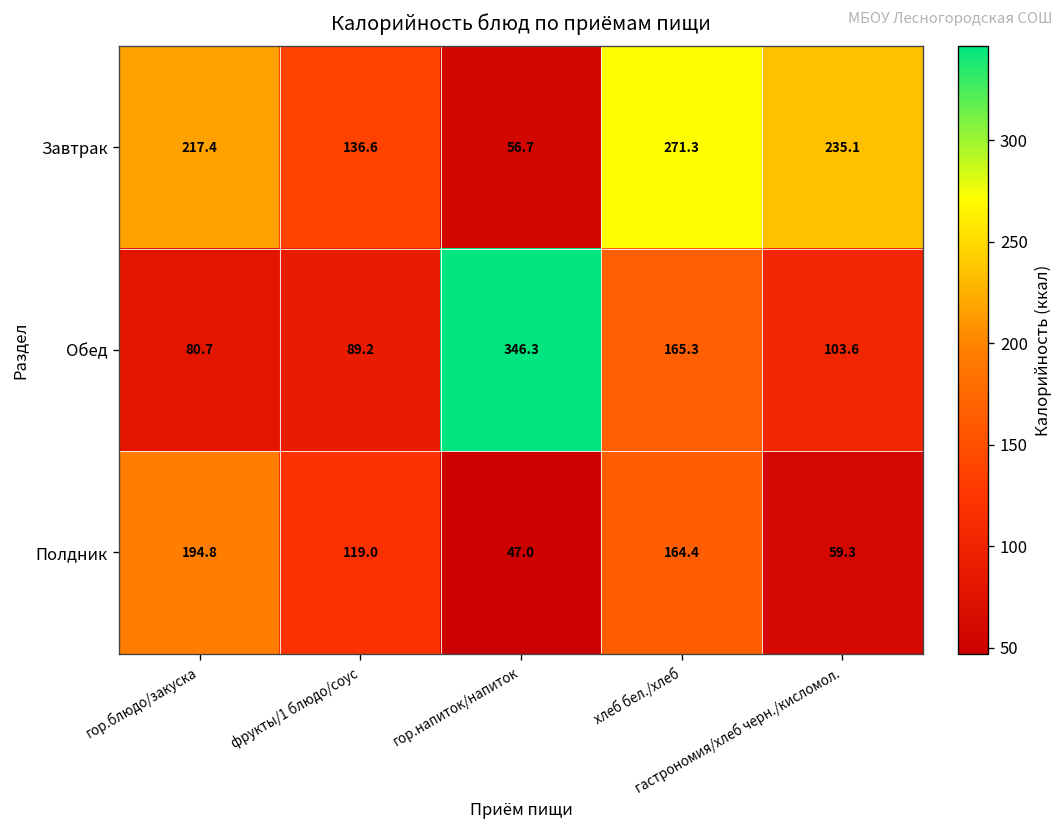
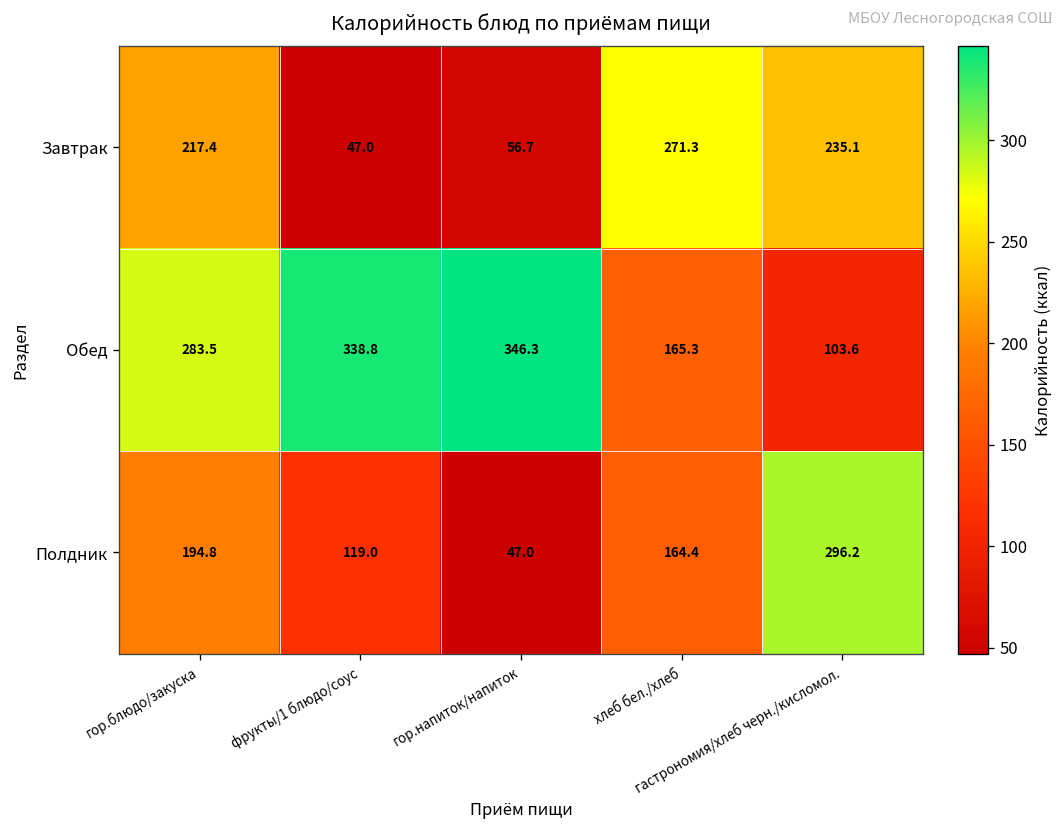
  {
    "Завтрак": {
      "гор.блюдо/закуска": 217.4,
-     "фрукты/1 блюдо/соус": 136.6,
+     "фрукты/1 блюдо/соус": 47.0,
      "гор.напиток/напиток": 56.7,
      "хлеб бел./хлеб": 271.3,
      "гастрономия/хлеб черн./кисломол.": 235.1
    },
    "Обед": {
-     "гор.блюдо/закуска": 80.7,
-     "фрукты/1 блюдо/соус": 89.2,
+     "гор.блюдо/закуска": 283.5,
+     "фрукты/1 блюдо/соус": 338.8,
      "гор.напиток/напиток": 346.3,
      "хлеб бел./хлеб": 165.3,
      "гастрономия/хлеб черн./кисломол.": 103.6
    },
    "Полдник": {
      "гор.блюдо/закуска": 194.8,
      "фрукты/1 блюдо/соус": 119.0,
      "гор.напиток/напиток": 47.0,
      "хлеб бел./хлеб": 164.4,
-     "гастрономия/хлеб черн./кисломол.": 59.3
+     "гастрономия/хлеб черн./кисломол.": 296.2
    }
  }
